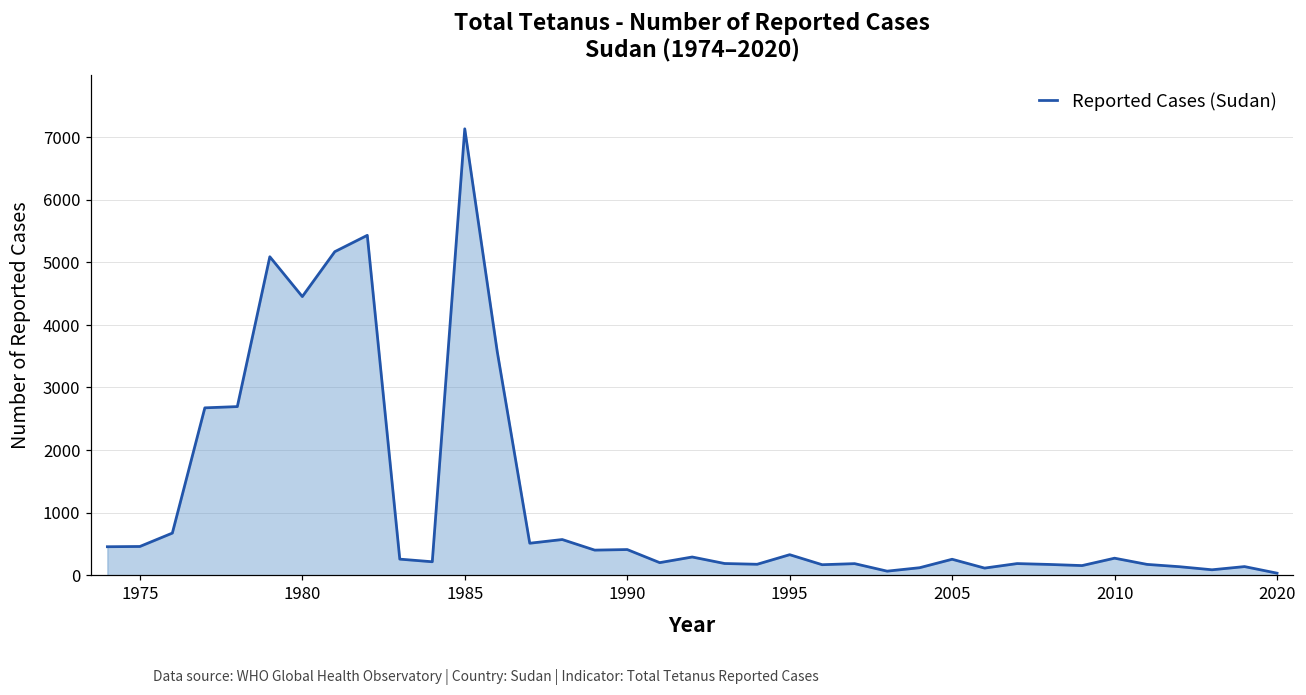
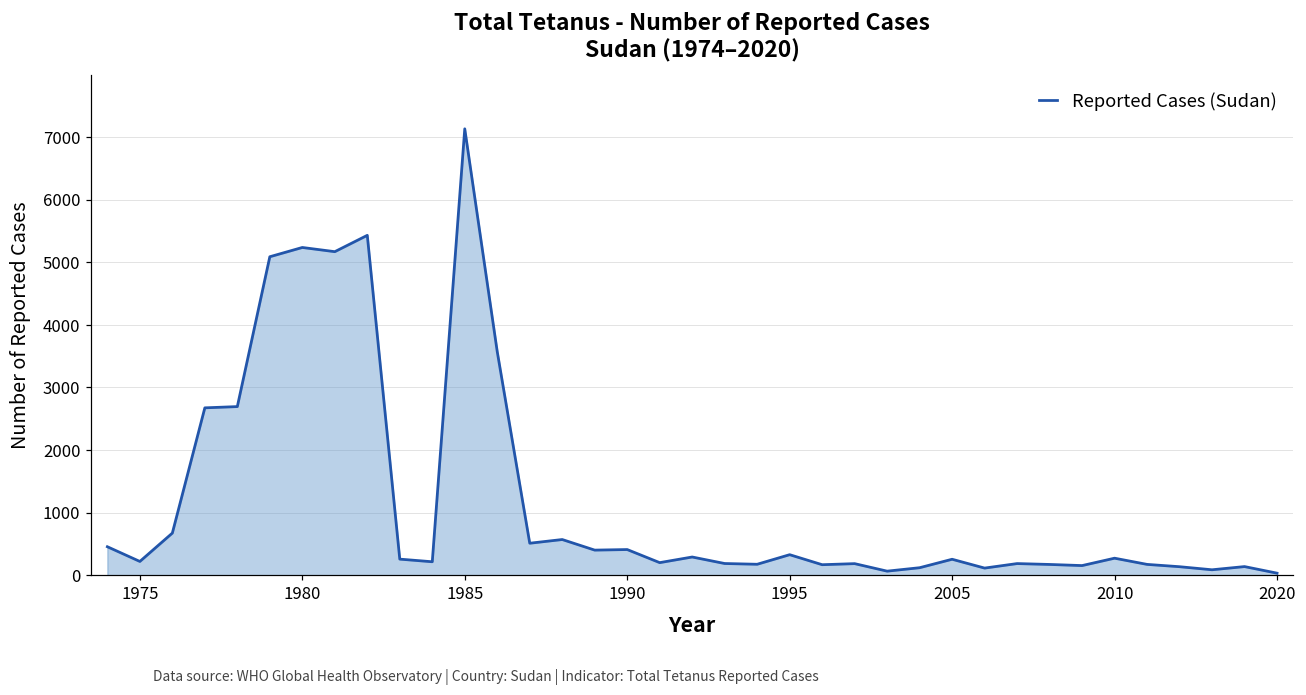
  {
-   "1975": 500,
-   "1980": 4500,
+   "1975": 200,
+   "1980": 5200,
    "1985": 7100,
    "1990": 400,
    "1995": 300,
    "2005": 300,
    "2010": 300,
    "2020": 0
  }
